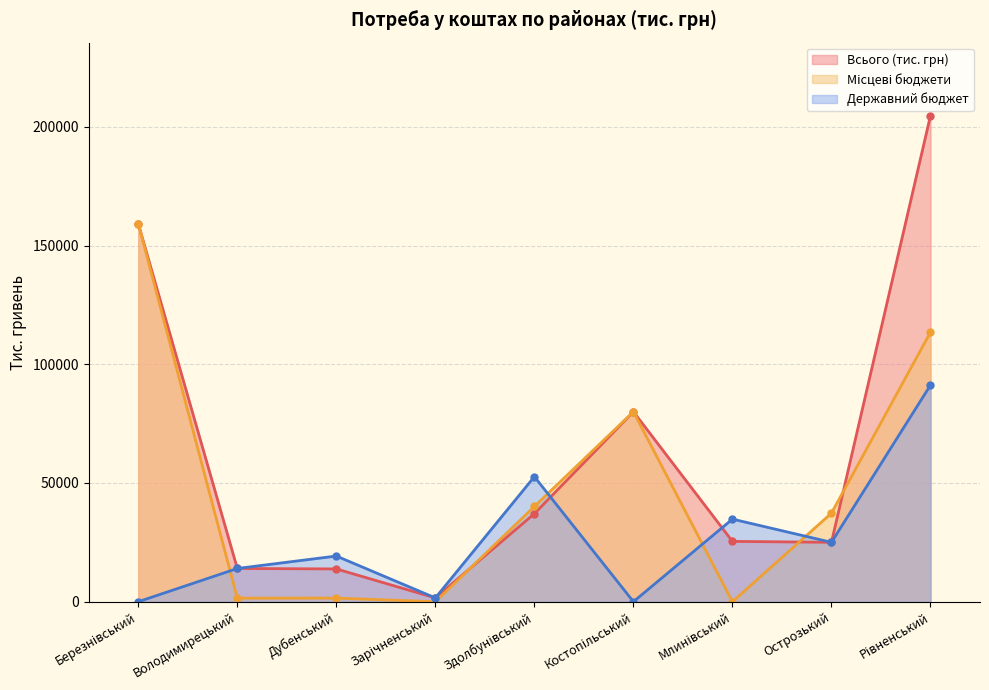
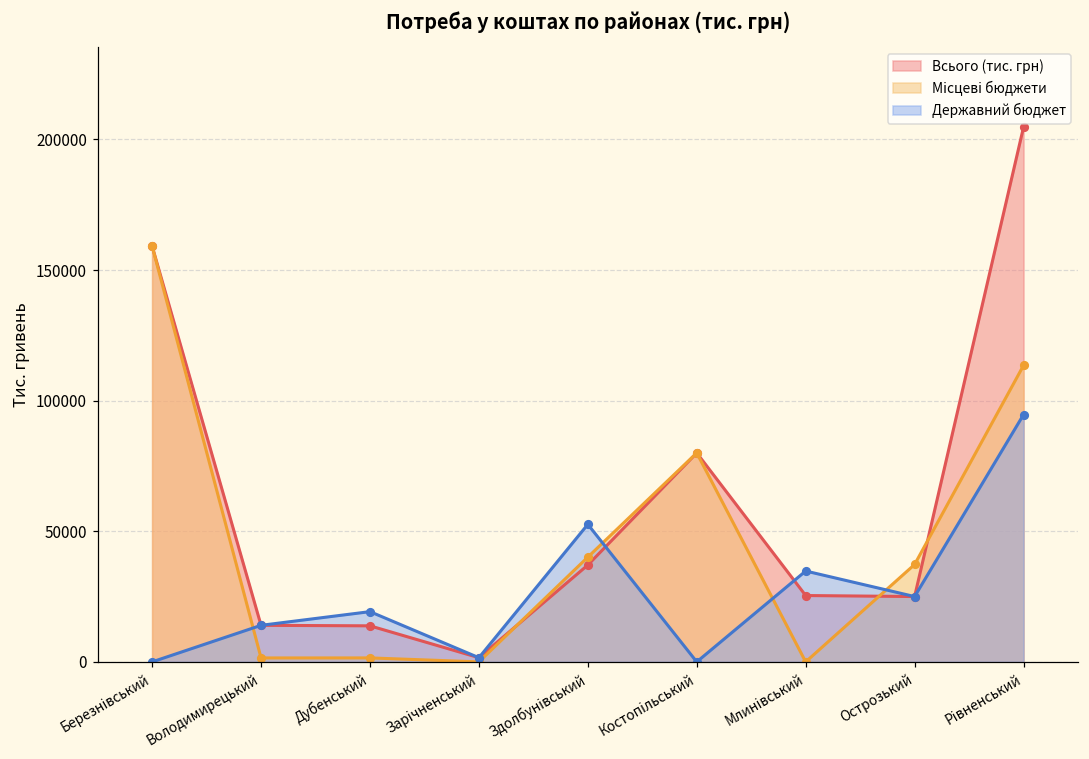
  {
    "Державний бюджет": {
      "Березнівський": 0,
      "Дубенський": 19000,
      "Здолбунівський": 53000,
      "Костопільський": 0,
      "Млинівський": 35000,
-     "Рівненський": 91000
+     "Рівненський": 95000
    }
  }
